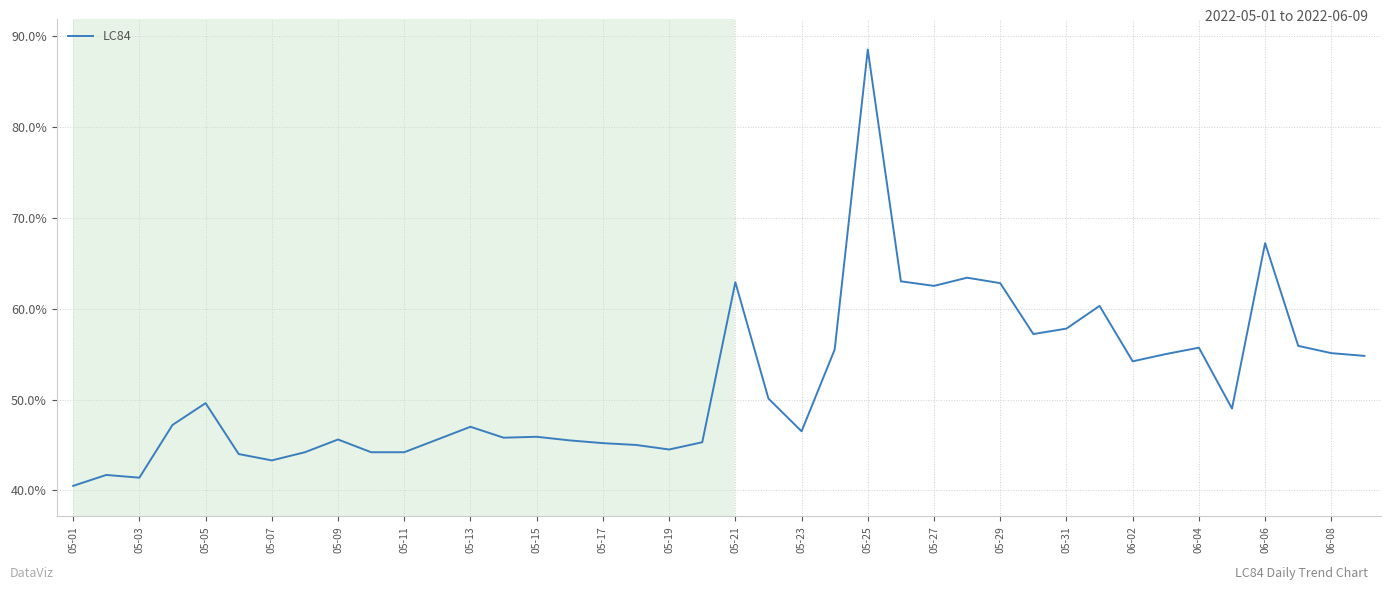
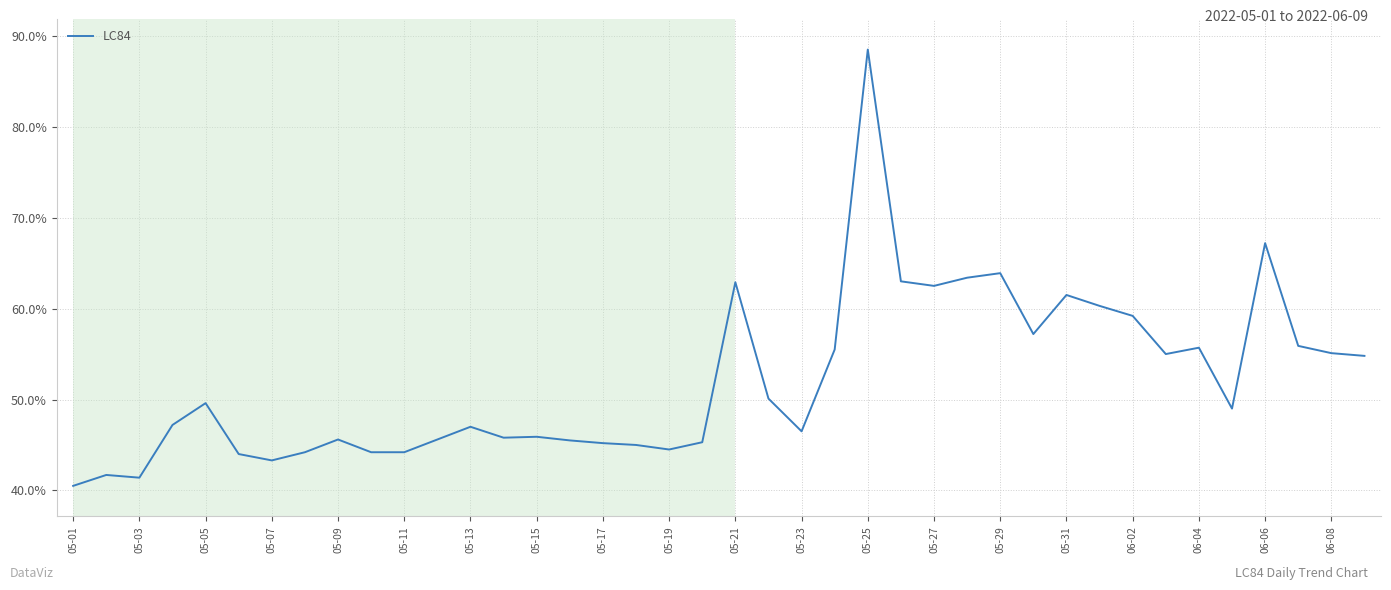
  {
    "05-01": "41%",
    "05-03": "41%",
    "05-05": "50%",
    "05-07": "43%",
    "05-09": "46%",
    "05-11": "44%",
    "05-13": "47%",
    "05-15": "46%",
    "05-17": "45%",
    "05-19": "45%",
    "05-21": "63%",
    "05-23": "47%",
    "05-25": "89%",
    "05-27": "63%",
-   "05-29": "63%",
-   "05-31": "58%",
-   "06-02": "54%",
+   "05-29": "64%",
+   "05-31": "62%",
+   "06-02": "59%",
    "06-04": "56%",
    "06-06": "67%",
    "06-08": "55%"
  }
